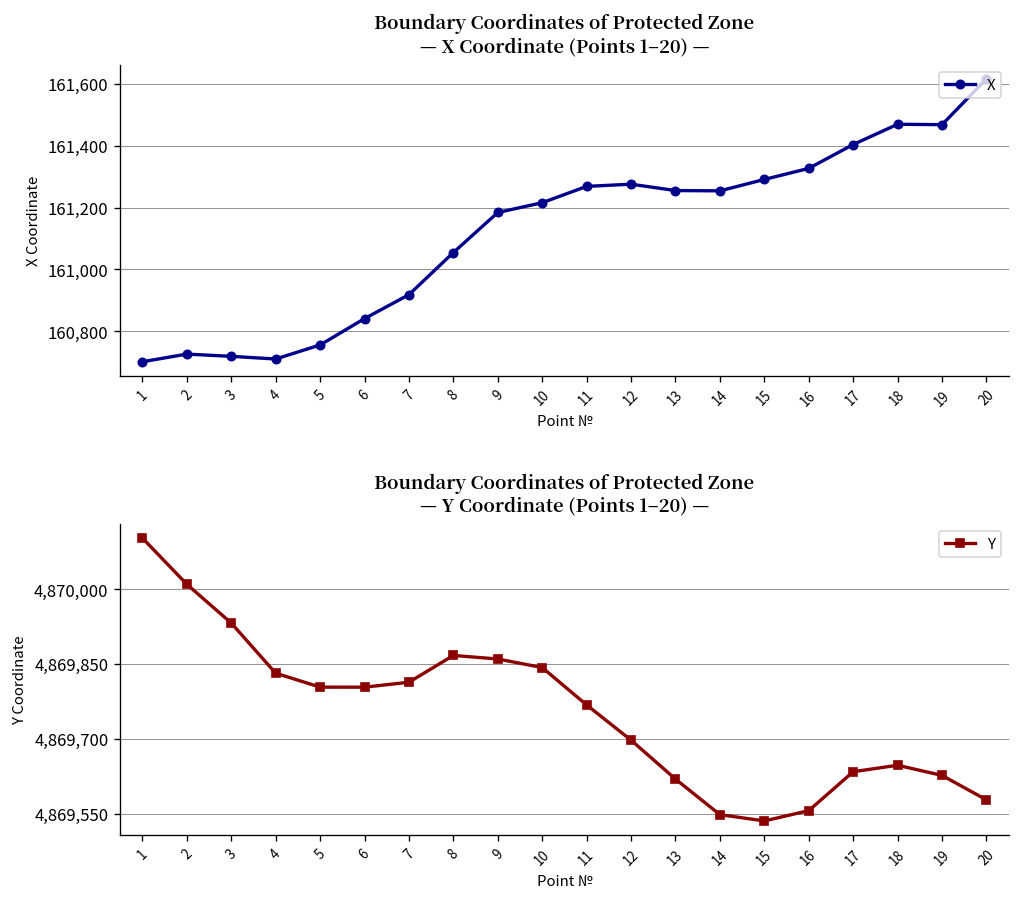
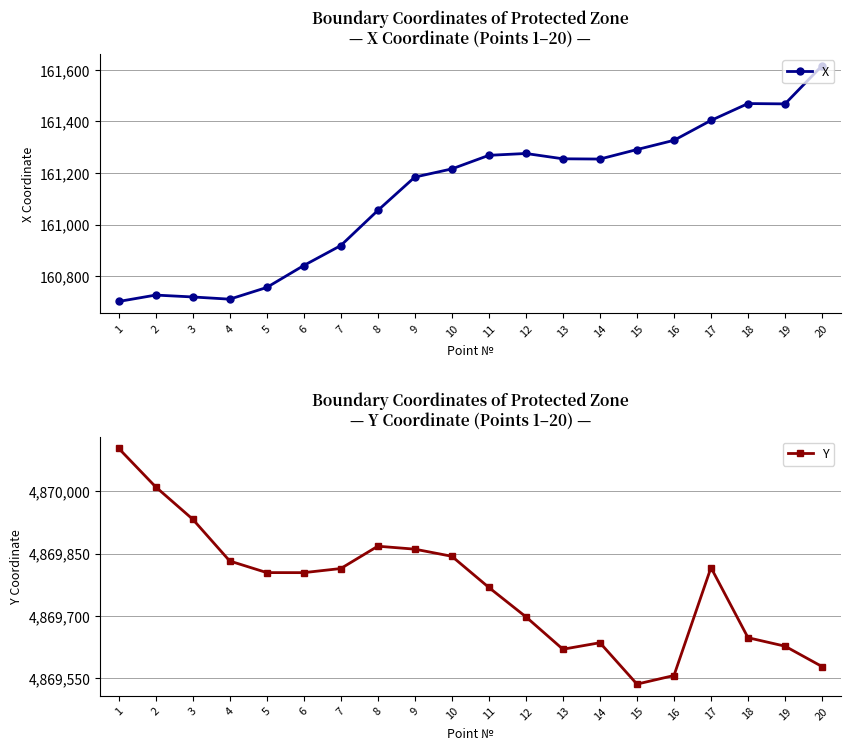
  {
    "Boundary Coordinates of Protected Zone — X Coordinate (Points 1–20) —": {
      "1": "160,700",
      "2": "160,730",
      "3": "160,720",
      "4": "160,710",
      "5": "160,760",
      "6": "160,840",
      "7": "160,920",
      "8": "161,050",
      "9": "161,180",
      "10": "161,220",
      "11": "161,270",
      "12": "161,280",
      "13": "161,250",
      "14": "161,250",
      "15": "161,290",
      "16": "161,330",
      "17": "161,400",
      "18": "161,470",
      "19": "161,470"
    },
    "Boundary Coordinates of Protected Zone — Y Coordinate (Points 1–20) —": {
      "1": "4,870,100",
      "2": "4,870,010",
      "3": "4,869,930",
      "4": "4,869,830",
      "5": "4,869,800",
      "6": "4,869,800",
      "7": "4,869,810",
      "8": "4,869,870",
      "9": "4,869,860",
      "10": "4,869,840",
      "11": "4,869,770",
      "12": "4,869,700",
      "13": "4,869,620",
-     "14": "4,869,550",
+     "14": "4,869,640",
      "15": "4,869,540",
      "16": "4,869,560",
-     "17": "4,869,630",
+     "17": "4,869,820",
      "18": "4,869,650",
      "19": "4,869,630",
      "20": "4,869,580"
    }
  }
